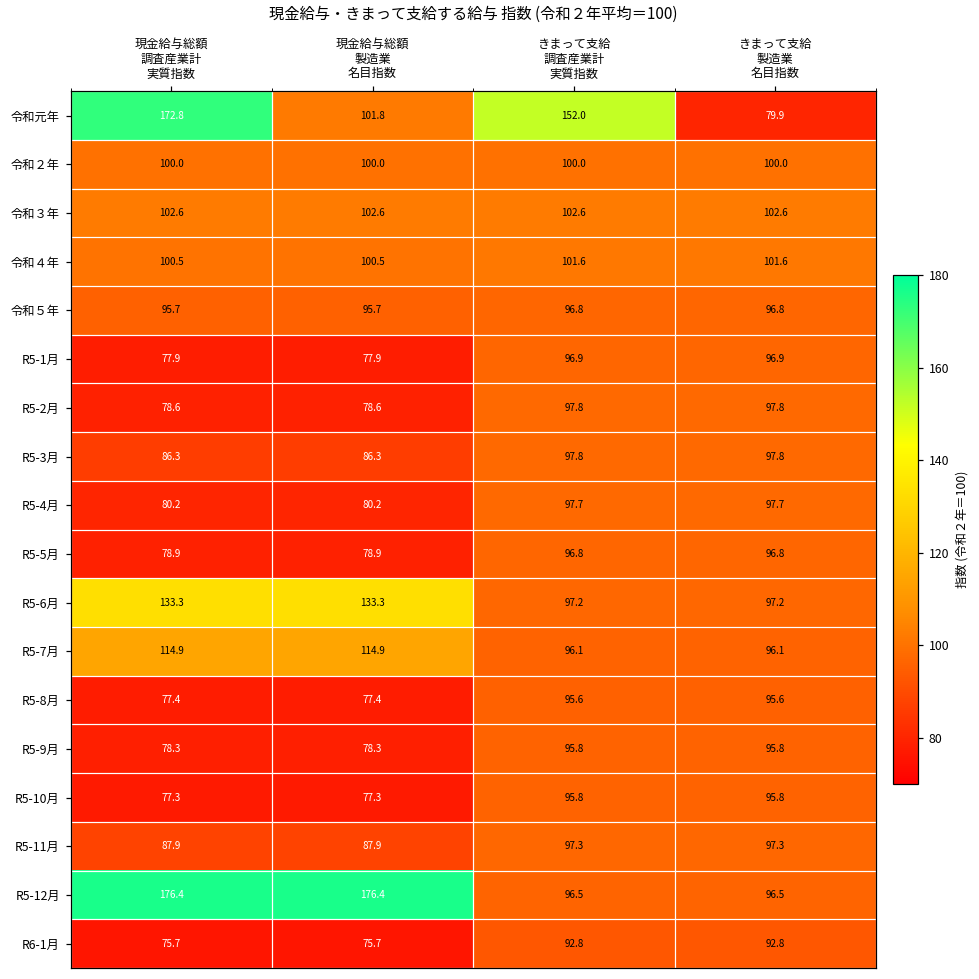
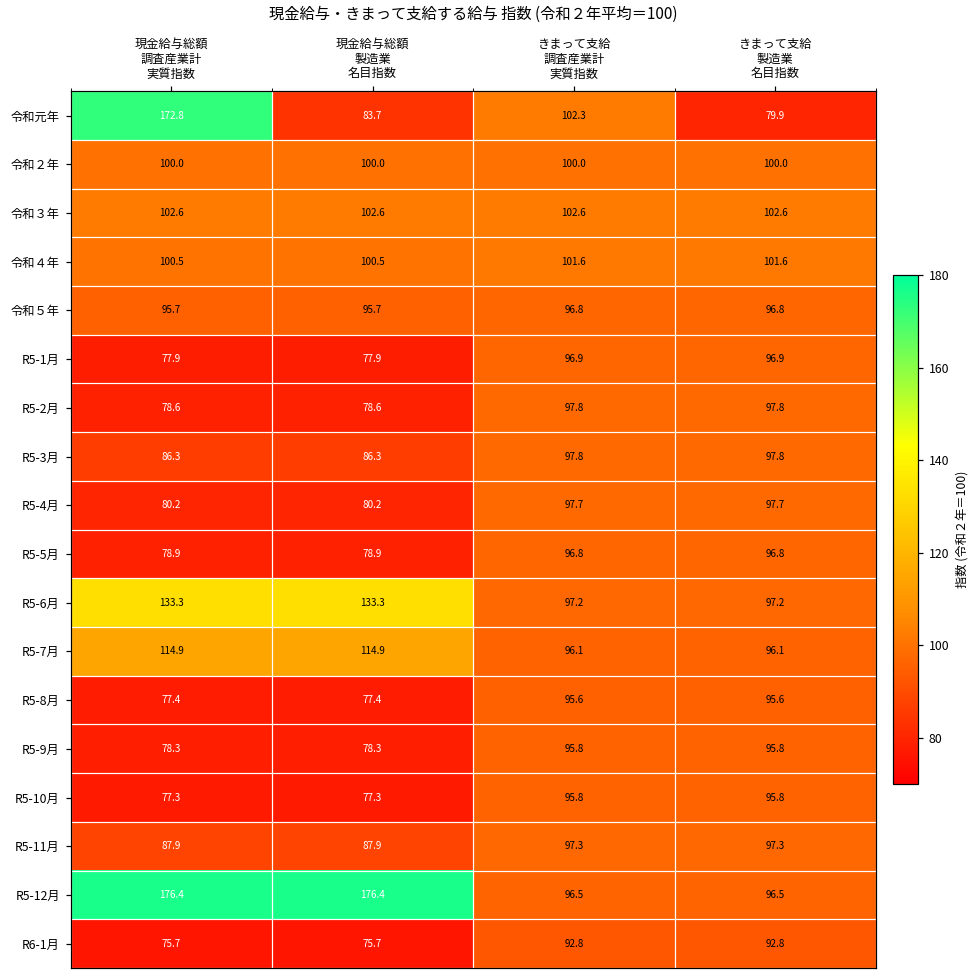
  {
    "令和元年": {
      "現金給与総額 調査産業計 実質指数": 172.8,
-     "現金給与総額 製造業 名目指数": 101.8,
-     "きまって支給 調査産業計 実質指数": 152.0,
+     "現金給与総額 製造業 名目指数": 83.7,
+     "きまって支給 調査産業計 実質指数": 102.3,
      "きまって支給 製造業 名目指数": 79.9
    },
    "令和２年": {
      "現金給与総額 調査産業計 実質指数": 100.0,
      "現金給与総額 製造業 名目指数": 100.0,
      "きまって支給 調査産業計 実質指数": 100.0,
      "きまって支給 製造業 名目指数": 100.0
    },
    "令和３年": {
      "現金給与総額 調査産業計 実質指数": 102.6,
      "現金給与総額 製造業 名目指数": 102.6,
      "きまって支給 調査産業計 実質指数": 102.6,
      "きまって支給 製造業 名目指数": 102.6
    },
    "令和４年": {
      "現金給与総額 調査産業計 実質指数": 100.5,
      "現金給与総額 製造業 名目指数": 100.5,
      "きまって支給 調査産業計 実質指数": 101.6,
      "きまって支給 製造業 名目指数": 101.6
    },
    "令和５年": {
      "現金給与総額 調査産業計 実質指数": 95.7,
      "現金給与総額 製造業 名目指数": 95.7,
      "きまって支給 調査産業計 実質指数": 96.8,
      "きまって支給 製造業 名目指数": 96.8
    },
    "R5-1月": {
      "現金給与総額 調査産業計 実質指数": 77.9,
      "現金給与総額 製造業 名目指数": 77.9,
      "きまって支給 調査産業計 実質指数": 96.9,
      "きまって支給 製造業 名目指数": 96.9
    },
    "R5-2月": {
      "現金給与総額 調査産業計 実質指数": 78.6,
      "現金給与総額 製造業 名目指数": 78.6,
      "きまって支給 調査産業計 実質指数": 97.8,
      "きまって支給 製造業 名目指数": 97.8
    },
    "R5-3月": {
      "現金給与総額 調査産業計 実質指数": 86.3,
      "現金給与総額 製造業 名目指数": 86.3,
      "きまって支給 調査産業計 実質指数": 97.8,
      "きまって支給 製造業 名目指数": 97.8
    },
    "R5-4月": {
      "現金給与総額 調査産業計 実質指数": 80.2,
      "現金給与総額 製造業 名目指数": 80.2,
      "きまって支給 調査産業計 実質指数": 97.7,
      "きまって支給 製造業 名目指数": 97.7
    },
    "R5-5月": {
      "現金給与総額 調査産業計 実質指数": 78.9,
      "現金給与総額 製造業 名目指数": 78.9,
      "きまって支給 調査産業計 実質指数": 96.8,
      "きまって支給 製造業 名目指数": 96.8
    },
    "R5-6月": {
      "現金給与総額 調査産業計 実質指数": 133.3,
      "現金給与総額 製造業 名目指数": 133.3,
      "きまって支給 調査産業計 実質指数": 97.2,
      "きまって支給 製造業 名目指数": 97.2
    },
    "R5-7月": {
      "現金給与総額 調査産業計 実質指数": 114.9,
      "現金給与総額 製造業 名目指数": 114.9,
      "きまって支給 調査産業計 実質指数": 96.1,
      "きまって支給 製造業 名目指数": 96.1
    },
    "R5-8月": {
      "現金給与総額 調査産業計 実質指数": 77.4,
      "現金給与総額 製造業 名目指数": 77.4,
      "きまって支給 調査産業計 実質指数": 95.6,
      "きまって支給 製造業 名目指数": 95.6
    },
    "R5-9月": {
      "現金給与総額 調査産業計 実質指数": 78.3,
      "現金給与総額 製造業 名目指数": 78.3,
      "きまって支給 調査産業計 実質指数": 95.8,
      "きまって支給 製造業 名目指数": 95.8
    },
    "R5-10月": {
      "現金給与総額 調査産業計 実質指数": 77.3,
      "現金給与総額 製造業 名目指数": 77.3,
      "きまって支給 調査産業計 実質指数": 95.8,
      "きまって支給 製造業 名目指数": 95.8
    },
    "R5-11月": {
      "現金給与総額 調査産業計 実質指数": 87.9,
      "現金給与総額 製造業 名目指数": 87.9,
      "きまって支給 調査産業計 実質指数": 97.3,
      "きまって支給 製造業 名目指数": 97.3
    },
    "R5-12月": {
      "現金給与総額 調査産業計 実質指数": 176.4,
      "現金給与総額 製造業 名目指数": 176.4,
      "きまって支給 調査産業計 実質指数": 96.5,
      "きまって支給 製造業 名目指数": 96.5
    },
    "R6-1月": {
      "現金給与総額 調査産業計 実質指数": 75.7,
      "現金給与総額 製造業 名目指数": 75.7,
      "きまって支給 調査産業計 実質指数": 92.8,
      "きまって支給 製造業 名目指数": 92.8
    }
  }
